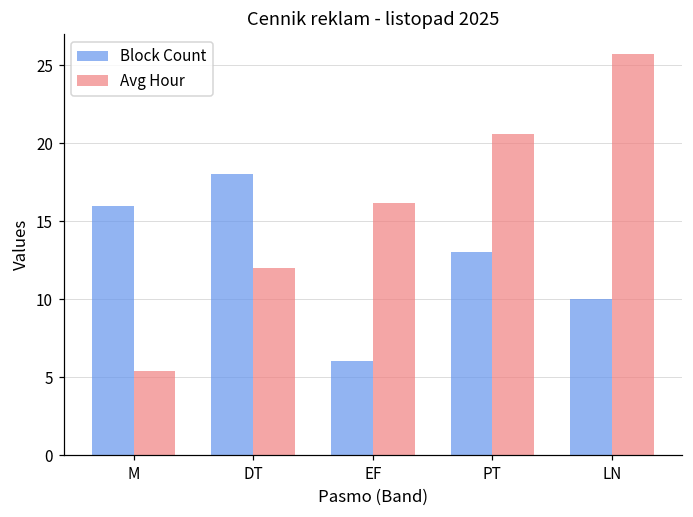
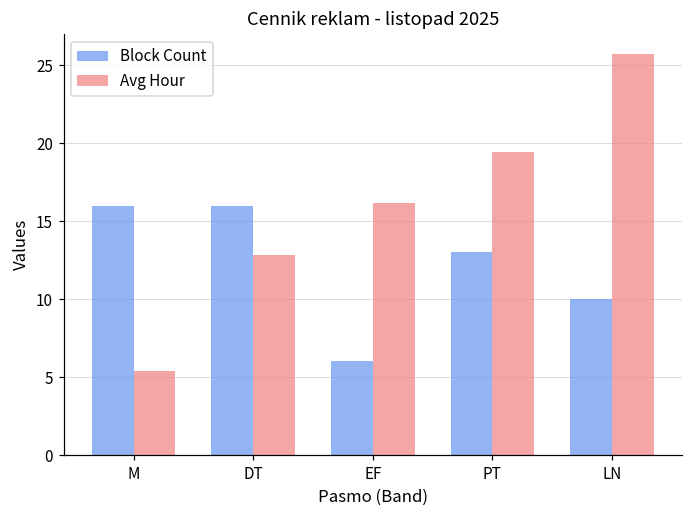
  {
    "Block Count": {
      "M": 16,
-     "DT": 18,
+     "DT": 16,
      "EF": 6,
      "PT": 13,
      "LN": 10
    },
    "Avg Hour": {
      "M": 5.4,
-     "DT": 12.0,
+     "DT": 12.8,
      "EF": 16.2,
-     "PT": 20.6,
+     "PT": 19.4,
      "LN": 25.7
    }
  }
